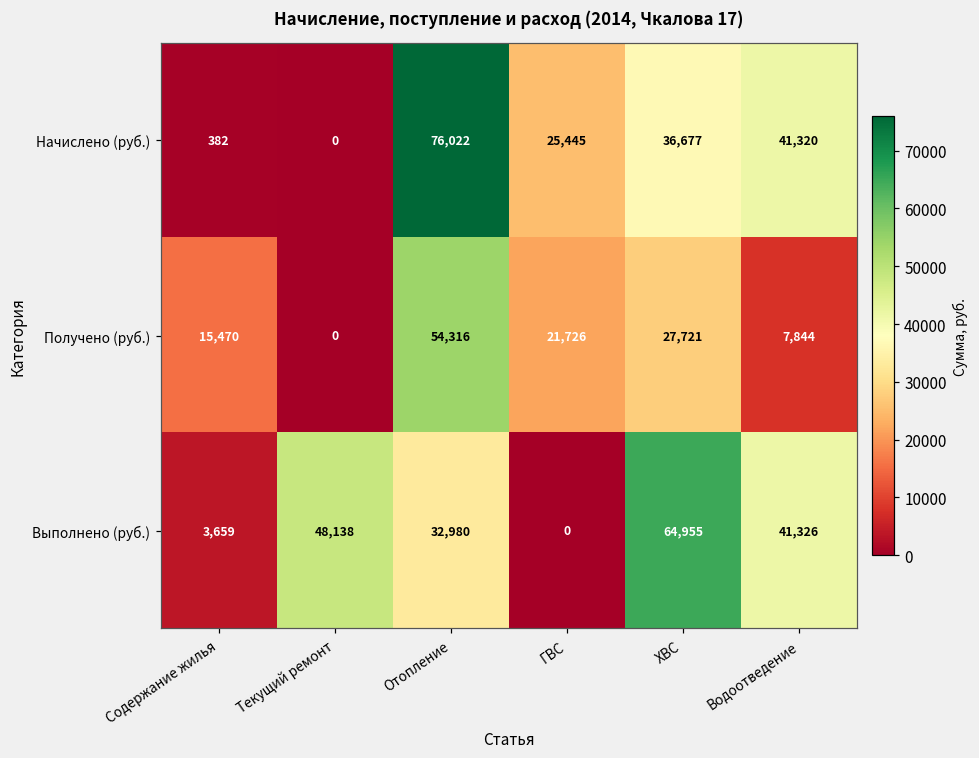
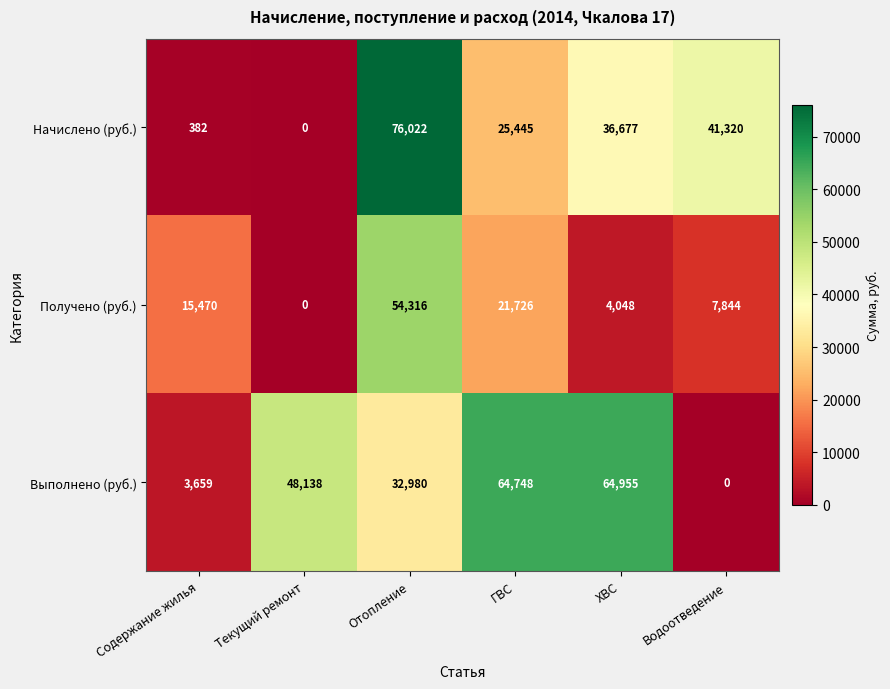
  {
    "Начислено (руб.)": {
      "Содержание жилья": "382",
      "Текущий ремонт": "0",
      "Отопление": "76,022",
      "ГВС": "25,445",
      "ХВС": "36,677",
      "Водоотведение": "41,320"
    },
    "Получено (руб.)": {
      "Содержание жилья": "15,470",
      "Текущий ремонт": "0",
      "Отопление": "54,316",
      "ГВС": "21,726",
-     "ХВС": "27,721",
+     "ХВС": "4,048",
      "Водоотведение": "7,844"
    },
    "Выполнено (руб.)": {
      "Содержание жилья": "3,659",
      "Текущий ремонт": "48,138",
      "Отопление": "32,980",
-     "ГВС": "0",
+     "ГВС": "64,748",
      "ХВС": "64,955",
-     "Водоотведение": "41,326"
+     "Водоотведение": "0"
    }
  }
